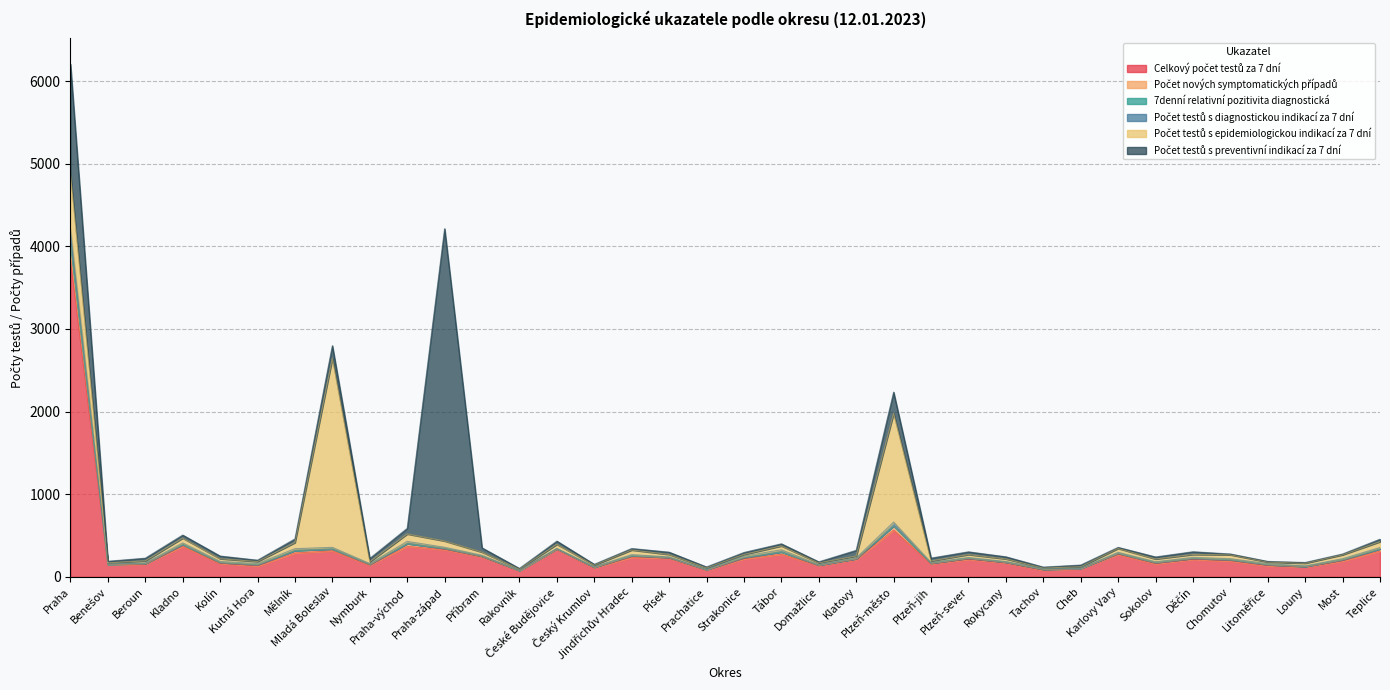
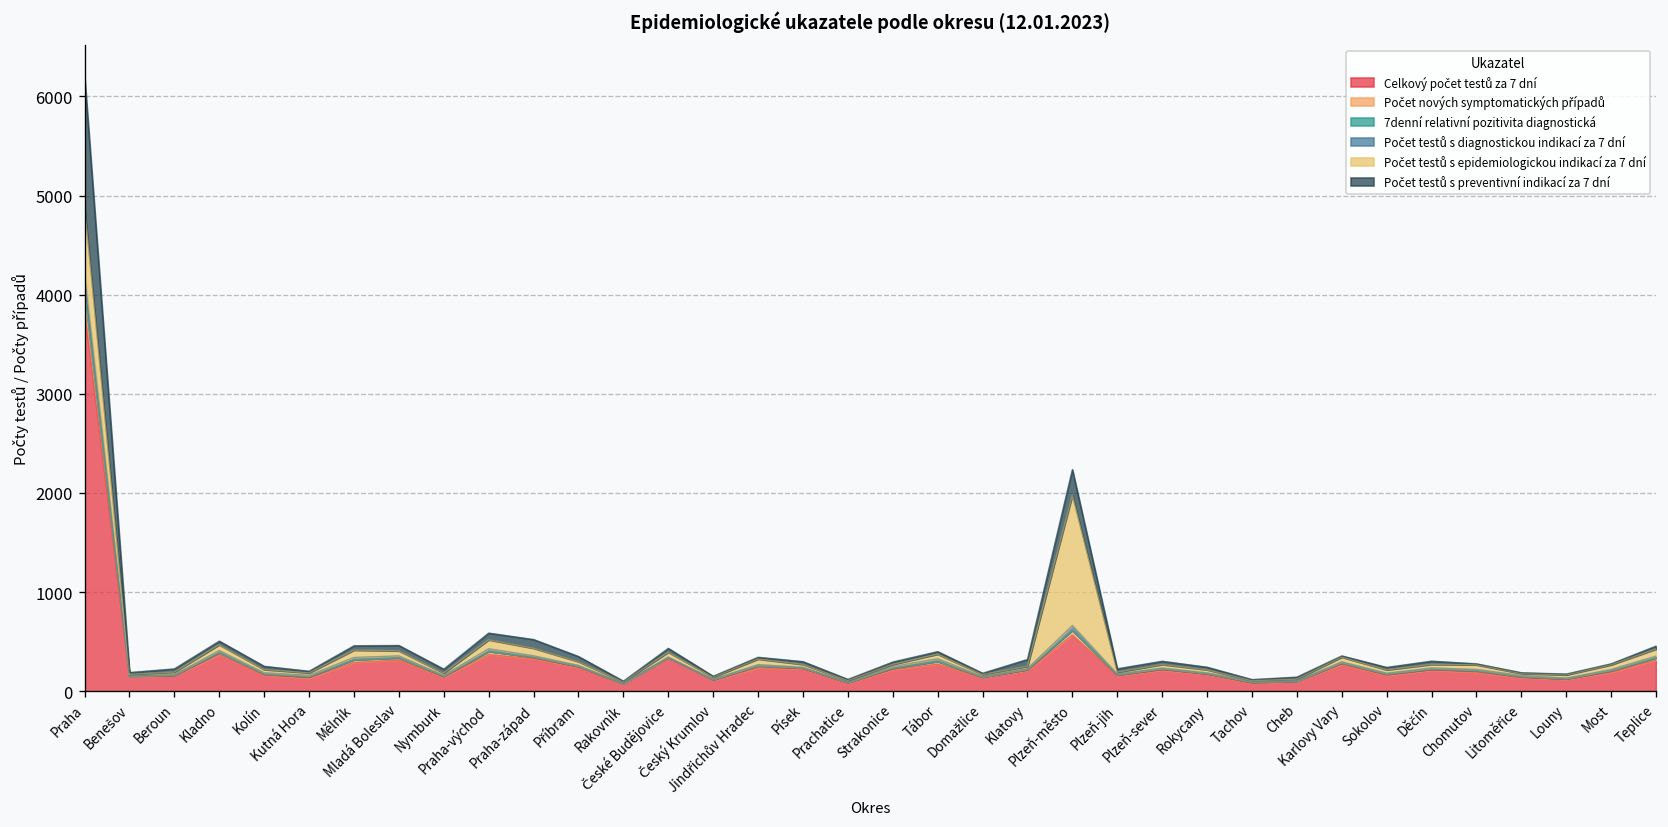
  {
    "Celkový počet testů za 7 dní": {
      "Praha": 3800,
      "Praha-východ": 400,
      "Plzeň-město": 600
    },
    "Počet testů s epidemiologickou indikací za 7 dní": {
      "Praha": 700,
      "Kladno": 100,
      "Kolín": 0,
      "Mělník": 100,
-     "Mladá Boleslav": 2300,
+     "Mladá Boleslav": 100,
      "Praha-východ": 100,
      "Praha-západ": 100,
      "Příbram": 0,
      "České Budějovice": 0,
      "Plzeň-město": 1300,
      "Plzeň-sever": 0,
      "Děčín": 0
    },
    "Počet testů s preventivní indikací za 7 dní": {
      "Praha": 1300,
      "Beroun": 0,
      "Kladno": 0,
      "Kolín": 0,
      "Mělník": 0,
-     "Mladá Boleslav": 200,
+     "Mladá Boleslav": 100,
      "Nymburk": 0,
      "Praha-východ": 100,
-     "Praha-západ": 3800,
+     "Praha-západ": 100,
      "Příbram": 100,
      "České Budějovice": 0,
      "Klatovy": 100,
      "Plzeň-město": 300,
      "Plzeň-jih": 0,
      "Plzeň-sever": 0,
      "Děčín": 0
    }
  }
